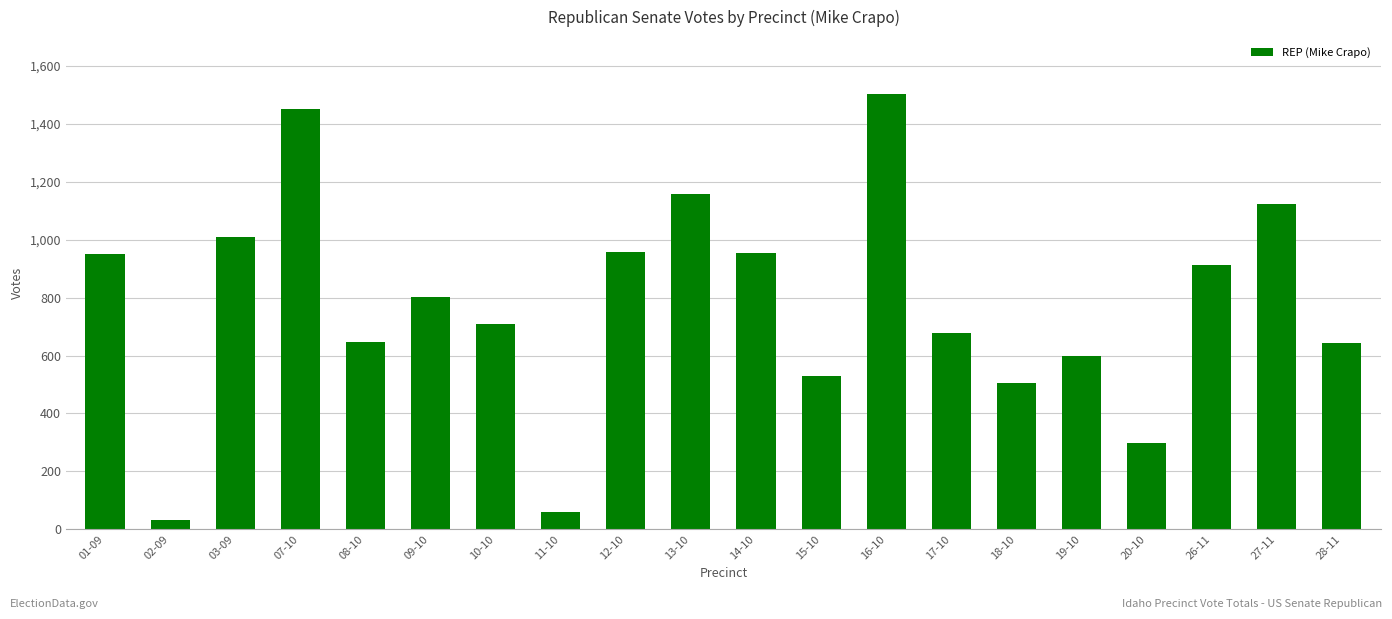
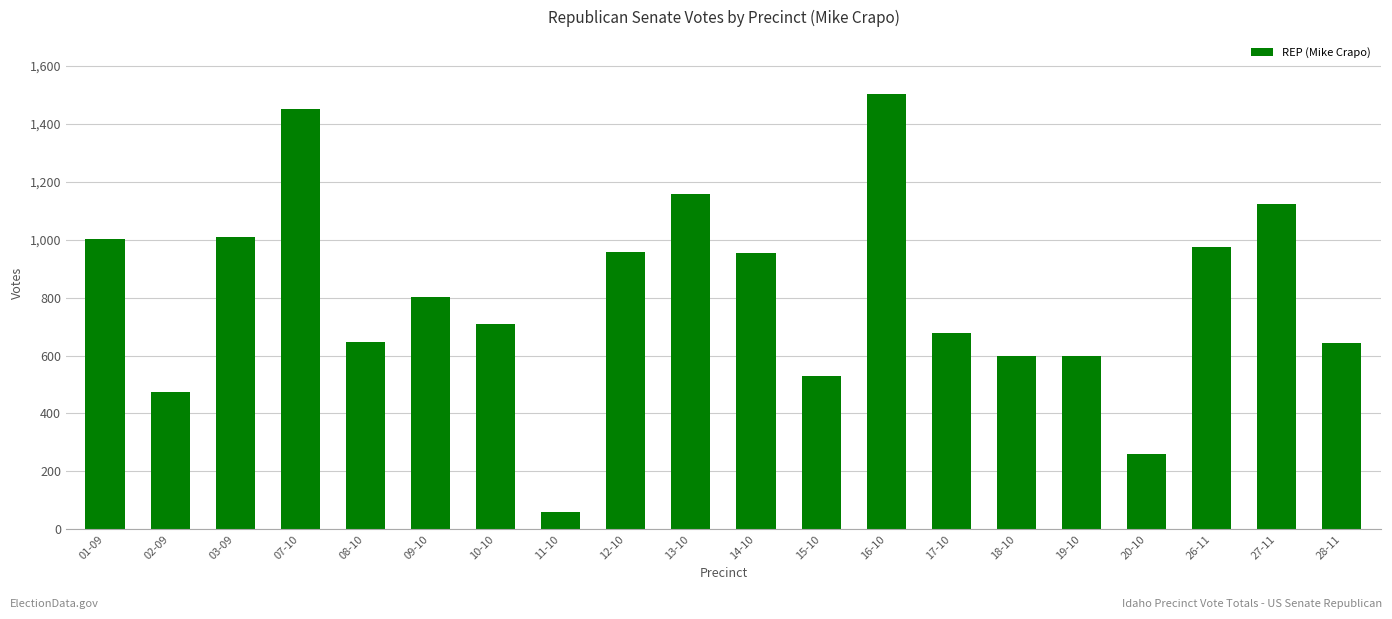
  {
-   "01-09": "950",
-   "02-09": "30",
+   "01-09": "1,000",
+   "02-09": "470",
    "03-09": "1,010",
    "07-10": "1,450",
    "08-10": "650",
    "09-10": "800",
    "10-10": "710",
    "11-10": "60",
    "12-10": "960",
    "13-10": "1,160",
    "14-10": "960",
    "15-10": "530",
    "16-10": "1,500",
    "17-10": "680",
-   "18-10": "510",
+   "18-10": "600",
    "19-10": "600",
-   "20-10": "300",
-   "26-11": "910",
+   "20-10": "260",
+   "26-11": "980",
    "27-11": "1,120",
    "28-11": "640"
  }
